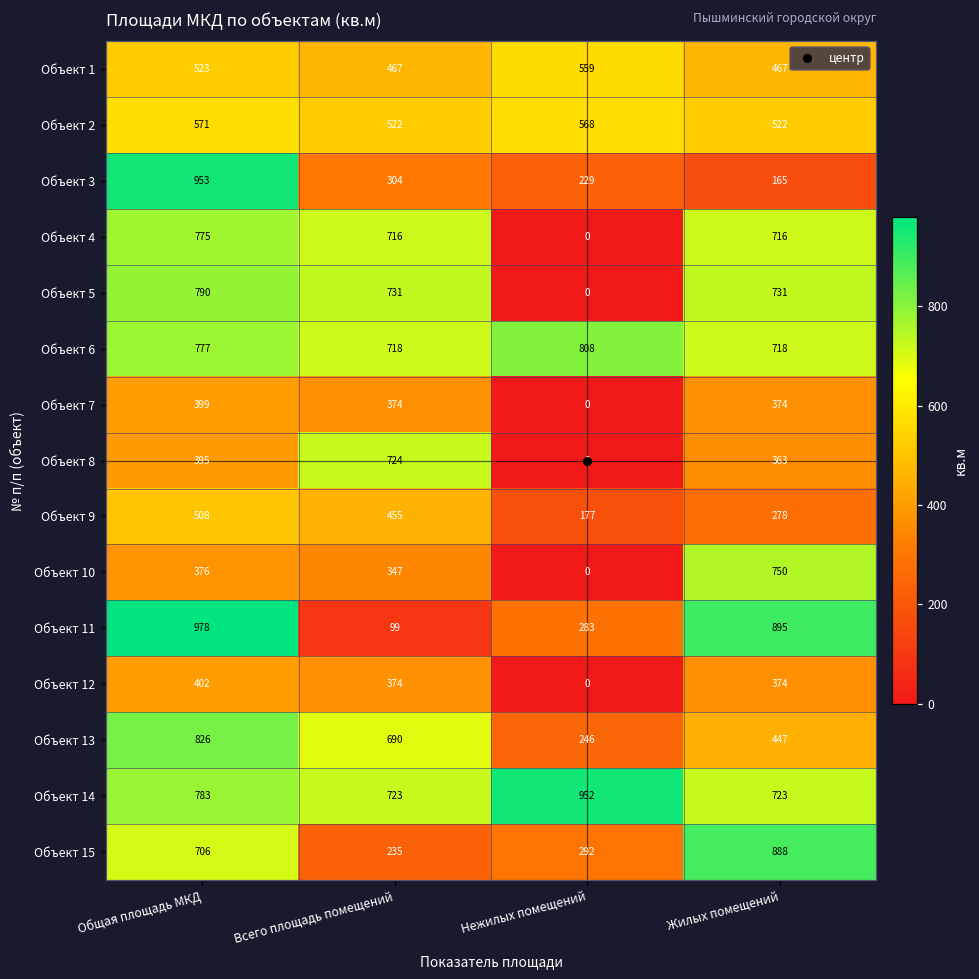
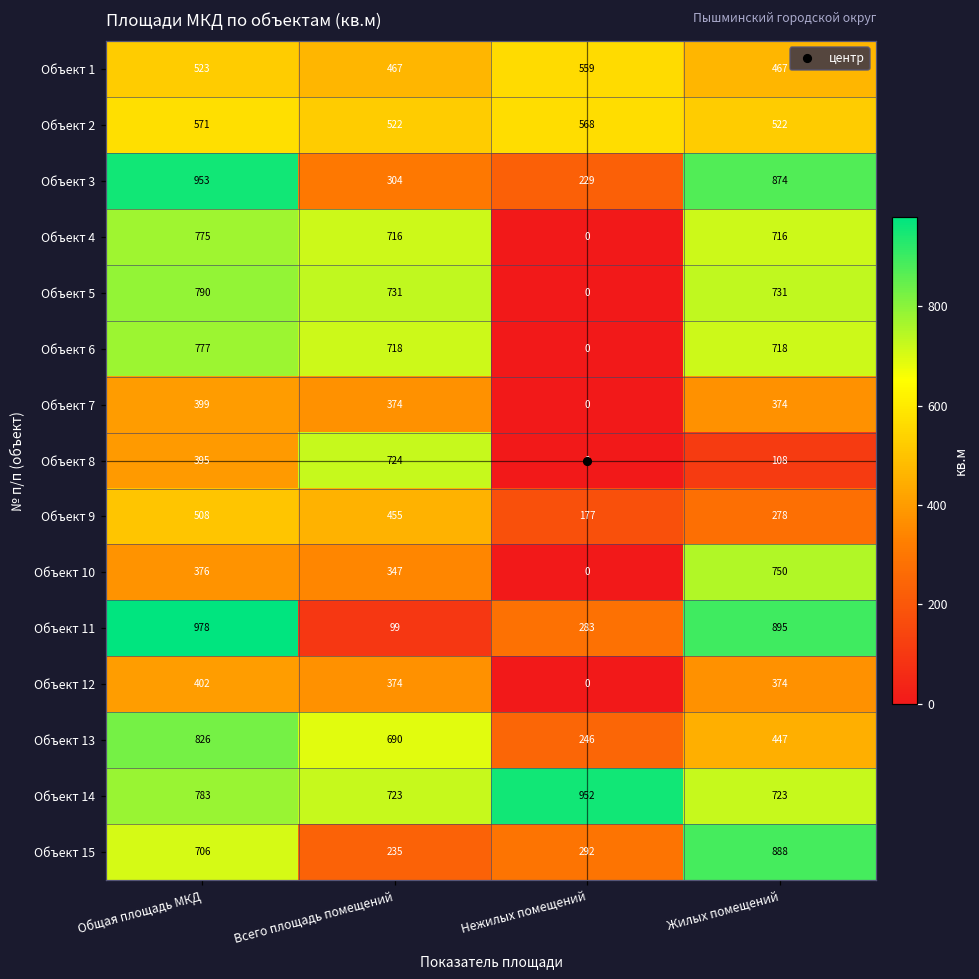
  {
    "Объект 1": {
      "Общая площадь МКД": 523,
      "Всего площадь помещений": 467,
      "Нежилых помещений": 559,
      "Жилых помещений": 467
    },
    "Объект 2": {
      "Общая площадь МКД": 571,
      "Всего площадь помещений": 522,
      "Нежилых помещений": 568,
      "Жилых помещений": 522
    },
    "Объект 3": {
      "Общая площадь МКД": 953,
      "Всего площадь помещений": 304,
      "Нежилых помещений": 229,
-     "Жилых помещений": 165
+     "Жилых помещений": 874
    },
    "Объект 4": {
      "Общая площадь МКД": 775,
      "Всего площадь помещений": 716,
      "Нежилых помещений": 0,
      "Жилых помещений": 716
    },
    "Объект 5": {
      "Общая площадь МКД": 790,
      "Всего площадь помещений": 731,
      "Нежилых помещений": 0,
      "Жилых помещений": 731
    },
    "Объект 6": {
      "Общая площадь МКД": 777,
      "Всего площадь помещений": 718,
-     "Нежилых помещений": 808,
+     "Нежилых помещений": 0,
      "Жилых помещений": 718
    },
    "Объект 7": {
      "Общая площадь МКД": 399,
      "Всего площадь помещений": 374,
      "Нежилых помещений": 0,
      "Жилых помещений": 374
    },
    "Объект 8": {
      "Общая площадь МКД": 395,
      "Всего площадь помещений": 724,
-     "Жилых помещений": 363
+     "Жилых помещений": 108
    },
    "Объект 9": {
      "Общая площадь МКД": 508,
      "Всего площадь помещений": 455,
      "Нежилых помещений": 177,
      "Жилых помещений": 278
    },
    "Объект 10": {
      "Общая площадь МКД": 376,
      "Всего площадь помещений": 347,
      "Нежилых помещений": 0,
      "Жилых помещений": 750
    },
    "Объект 11": {
      "Общая площадь МКД": 978,
      "Всего площадь помещений": 99,
      "Нежилых помещений": 283,
      "Жилых помещений": 895
    },
    "Объект 12": {
      "Общая площадь МКД": 402,
      "Всего площадь помещений": 374,
      "Нежилых помещений": 0,
      "Жилых помещений": 374
    },
    "Объект 13": {
      "Общая площадь МКД": 826,
      "Всего площадь помещений": 690,
      "Нежилых помещений": 246,
      "Жилых помещений": 447
    },
    "Объект 14": {
      "Общая площадь МКД": 783,
      "Всего площадь помещений": 723,
      "Нежилых помещений": 952,
      "Жилых помещений": 723
    },
    "Объект 15": {
      "Общая площадь МКД": 706,
      "Всего площадь помещений": 235,
      "Нежилых помещений": 292,
      "Жилых помещений": 888
    }
  }
